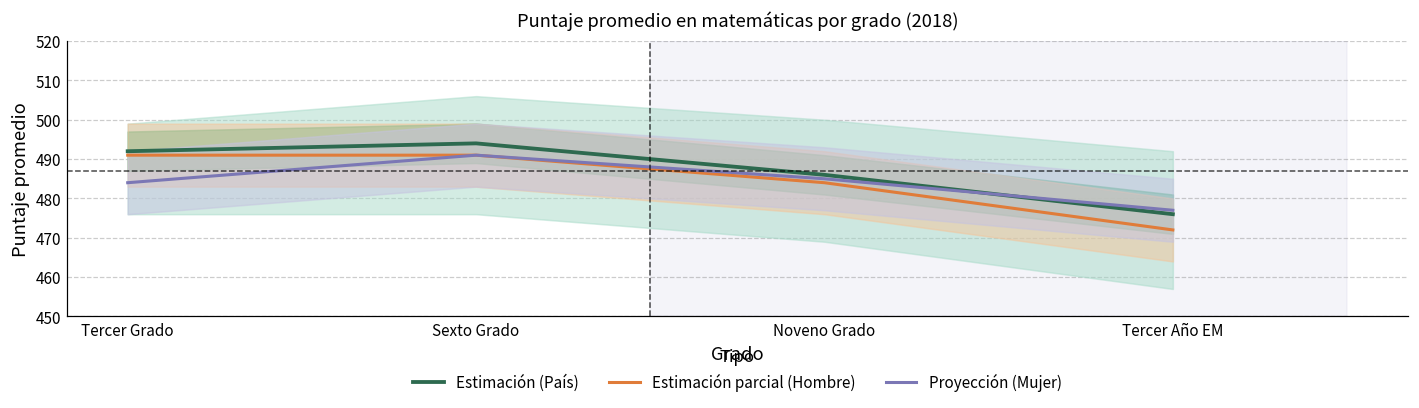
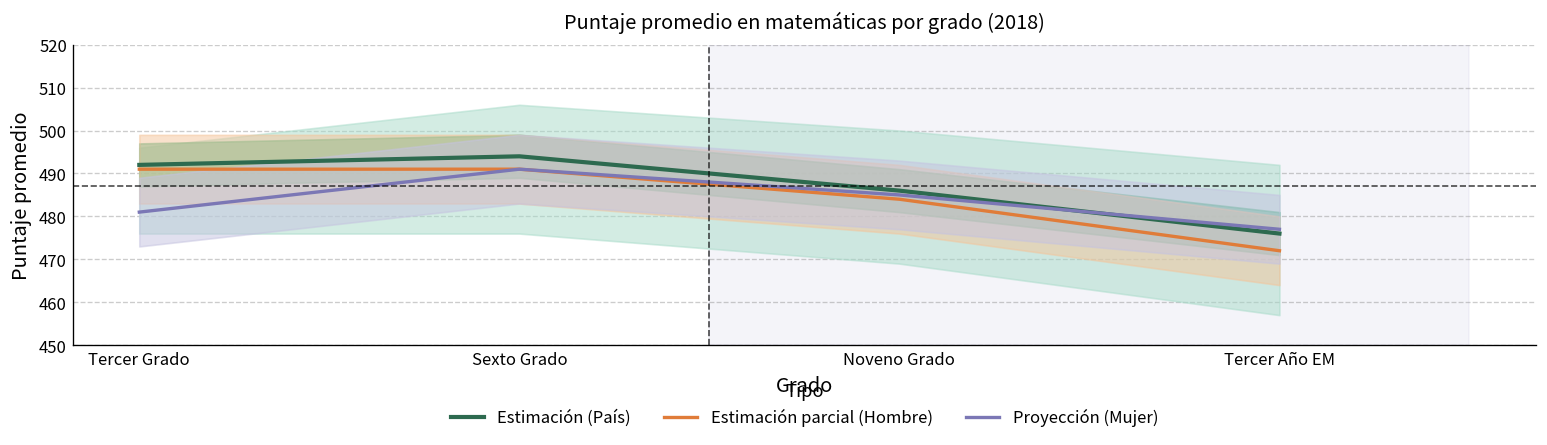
  {
    "Estimación (País)": {
      "Sexto Grado": 494,
      "Noveno Grado": 486,
      "Tercer Año EM": 476
    },
    "Estimación parcial (Hombre)": {
      "Tercer Grado": 491,
      "Noveno Grado": 484,
      "Tercer Año EM": 472
    },
    "Proyección (Mujer)": {
-     "Tercer Grado": 484,
+     "Tercer Grado": 481,
      "Noveno Grado": 485,
      "Tercer Año EM": 477
    }
  }
